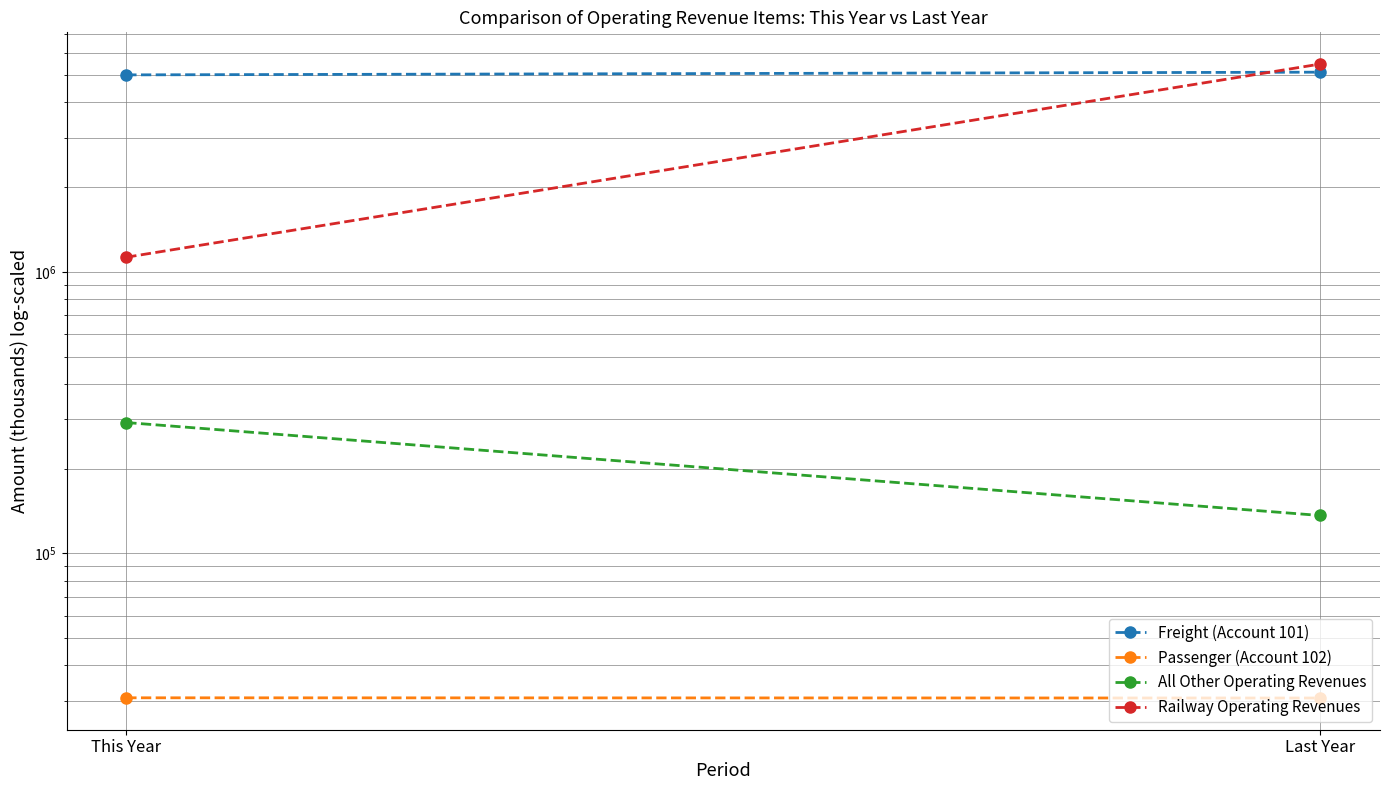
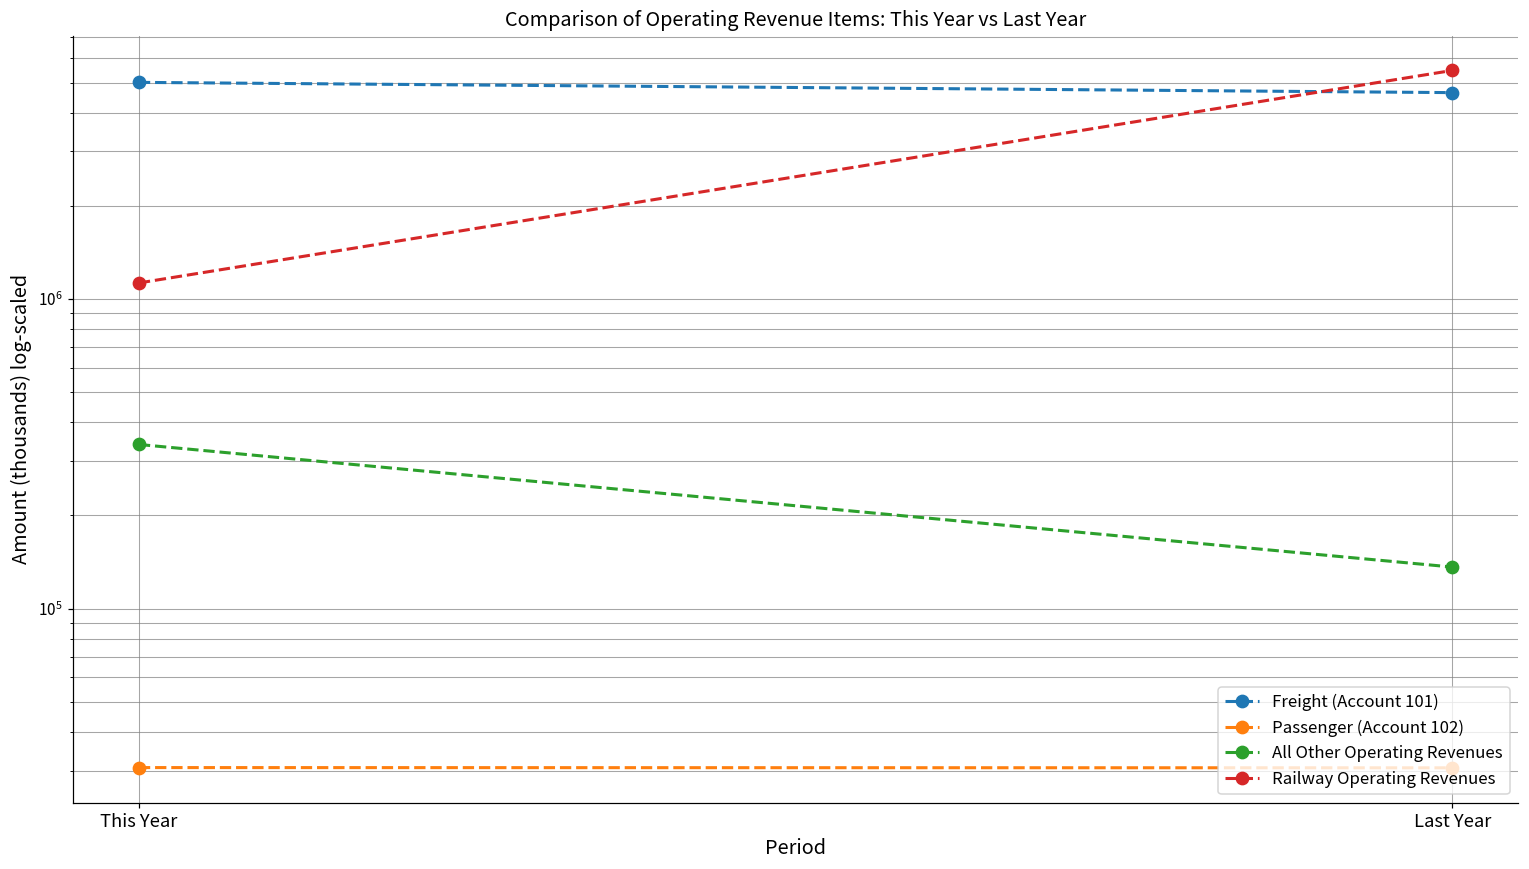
  {
    "Freight (Account 101)": {
      "This Year": 5000000,
-     "Last Year": 5100000
+     "Last Year": 4600000
    },
    "Passenger (Account 102)": {
      "This Year": 31000
    },
    "All Other Operating Revenues": {
-     "This Year": 290000,
+     "This Year": 340000,
      "Last Year": 140000
    },
    "Railway Operating Revenues": {
      "This Year": 1130000,
      "Last Year": 5500000
    }
  }
